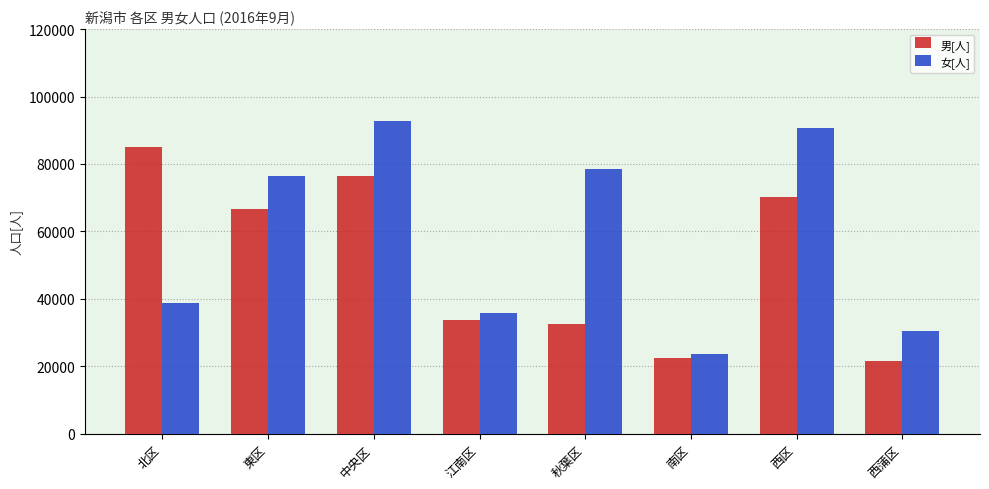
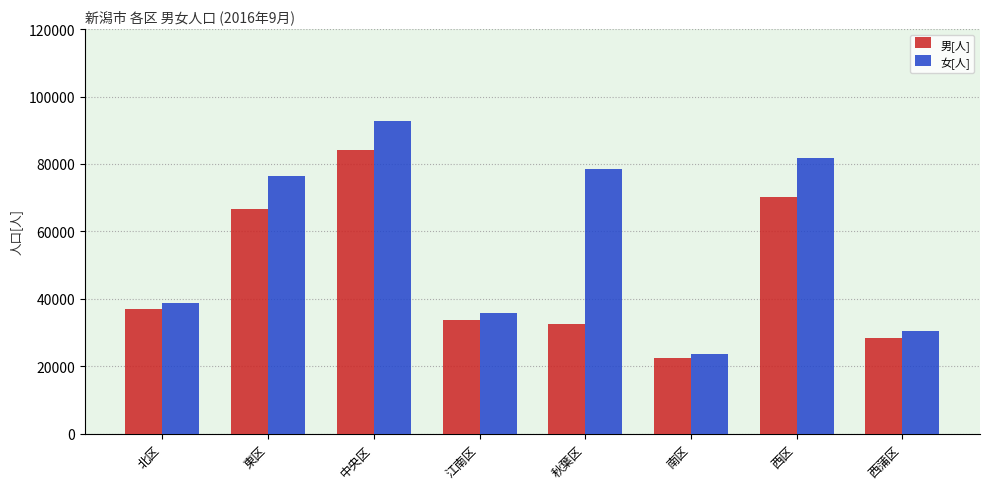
  {
    "男[人]": {
-     "北区": 85000,
+     "北区": 37000,
      "東区": 67000,
-     "中央区": 76000,
+     "中央区": 84000,
      "江南区": 34000,
      "秋葉区": 32000,
      "南区": 22000,
      "西区": 70000,
-     "西蒲区": 22000
+     "西蒲区": 28000
    },
    "女[人]": {
      "北区": 39000,
      "東区": 77000,
      "中央区": 93000,
      "江南区": 36000,
      "秋葉区": 79000,
      "南区": 24000,
-     "西区": 91000,
+     "西区": 82000,
      "西蒲区": 30000
    }
  }
